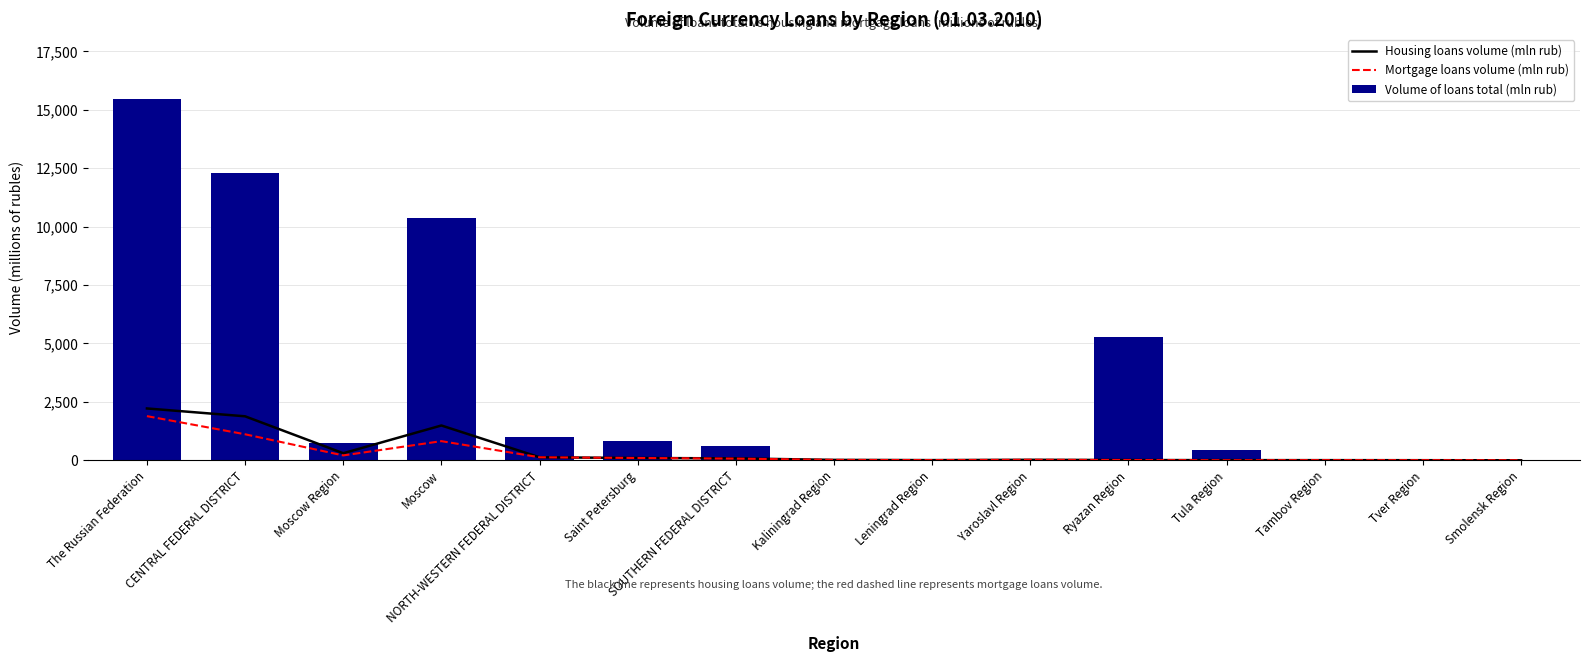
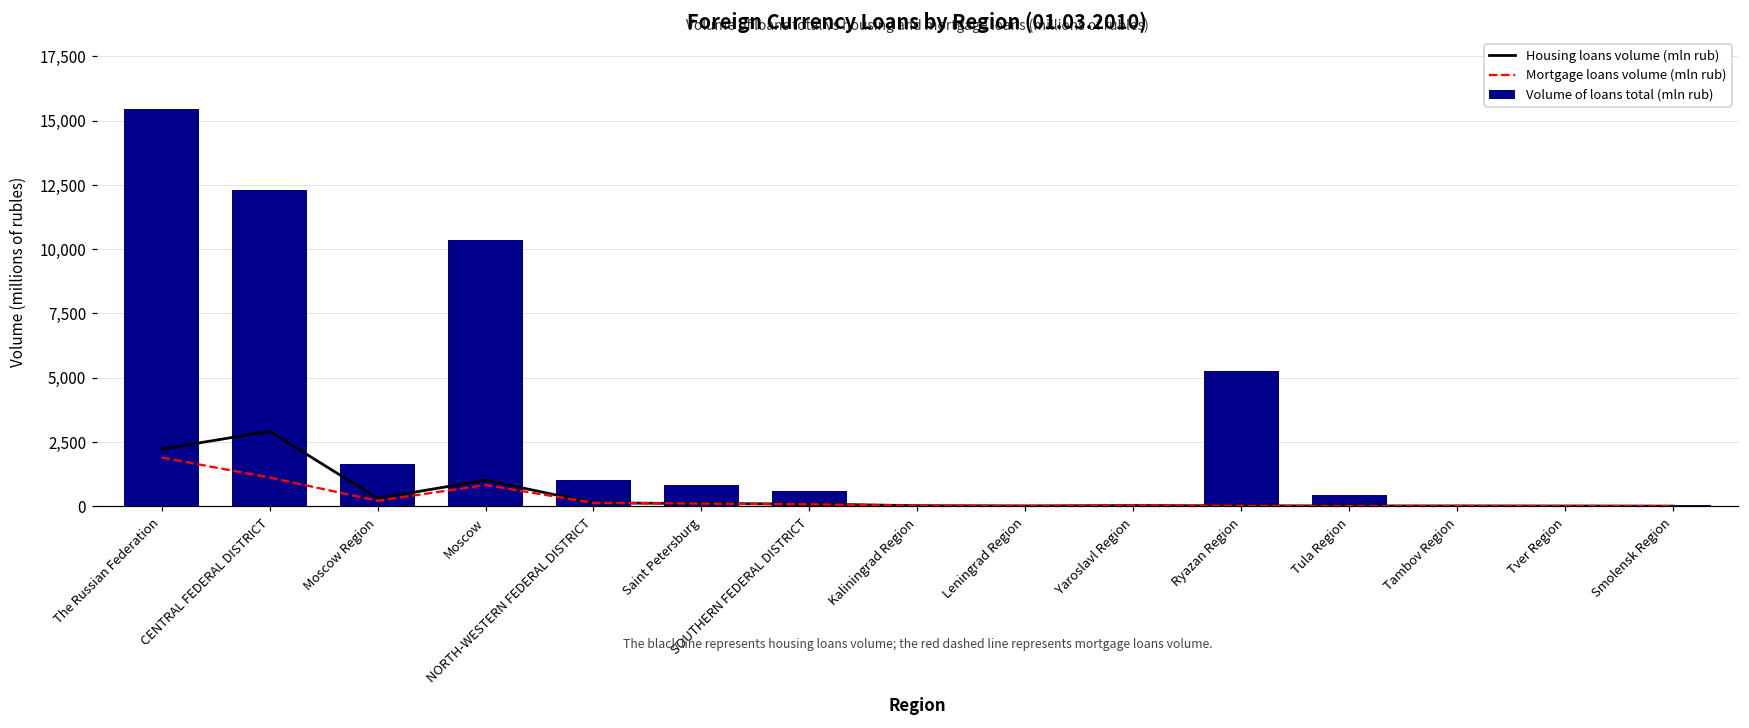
  {
    "Housing loans volume (mln rub)": {
      "The Russian Federation": "2,200",
-     "CENTRAL FEDERAL DISTRICT": "1,900",
-     "Moscow": "1,500"
+     "CENTRAL FEDERAL DISTRICT": "2,900",
+     "Moscow": "1,000"
    },
    "Volume of loans total (mln rub)": {
      "The Russian Federation": "15,400",
      "CENTRAL FEDERAL DISTRICT": "12,300",
-     "Moscow Region": "700",
+     "Moscow Region": "1,700",
      "Moscow": "10,300",
      "NORTH-WESTERN FEDERAL DISTRICT": "1,000",
      "Saint Petersburg": "800",
      "SOUTHERN FEDERAL DISTRICT": "600",
      "Ryazan Region": "5,300",
      "Tula Region": "400"
    },
    "Mortgage loans volume (mln rub)": {
      "The Russian Federation": "1,900",
      "CENTRAL FEDERAL DISTRICT": "1,100",
      "Moscow": "800"
    }
  }
